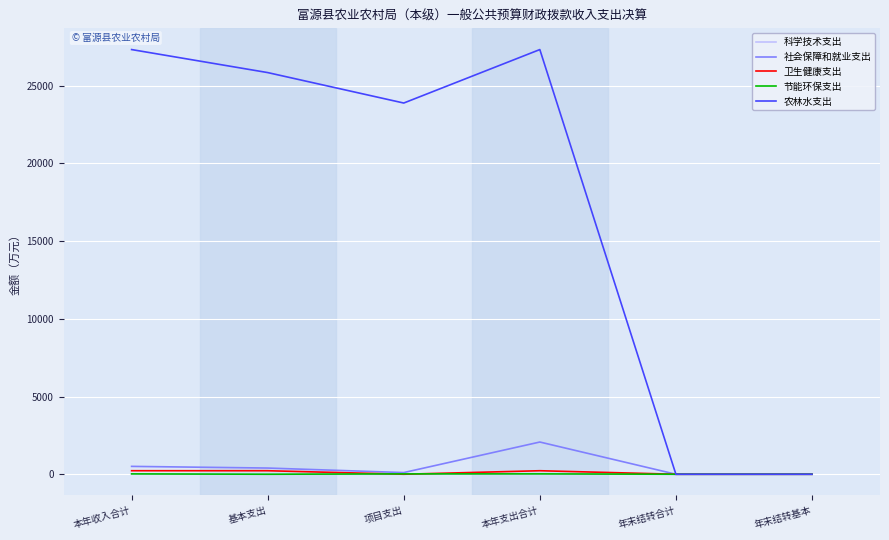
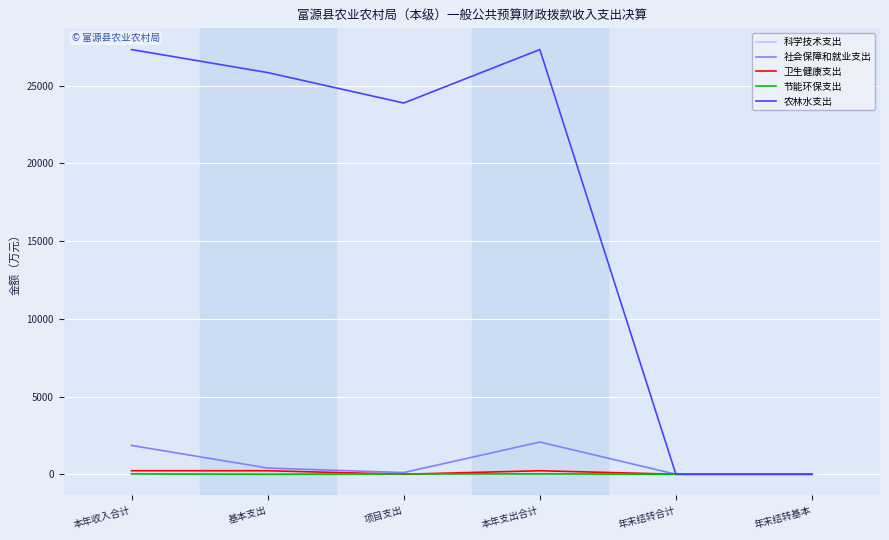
  {
    "节能环保支出": {
      "本年收入合计": 0,
      "基本支出": 0,
      "本年支出合计": 0
    },
    "社会保障和就业支出": {
-     "本年收入合计": 500,
+     "本年收入合计": 1900,
      "基本支出": 400,
      "本年支出合计": 2100
    },
    "卫生健康支出": {
      "本年收入合计": 200,
      "基本支出": 200,
      "本年支出合计": 200
    },
    "农林水支出": {
      "本年收入合计": 27300,
      "基本支出": 25800,
      "项目支出": 23900,
      "本年支出合计": 27300
    }
  }
